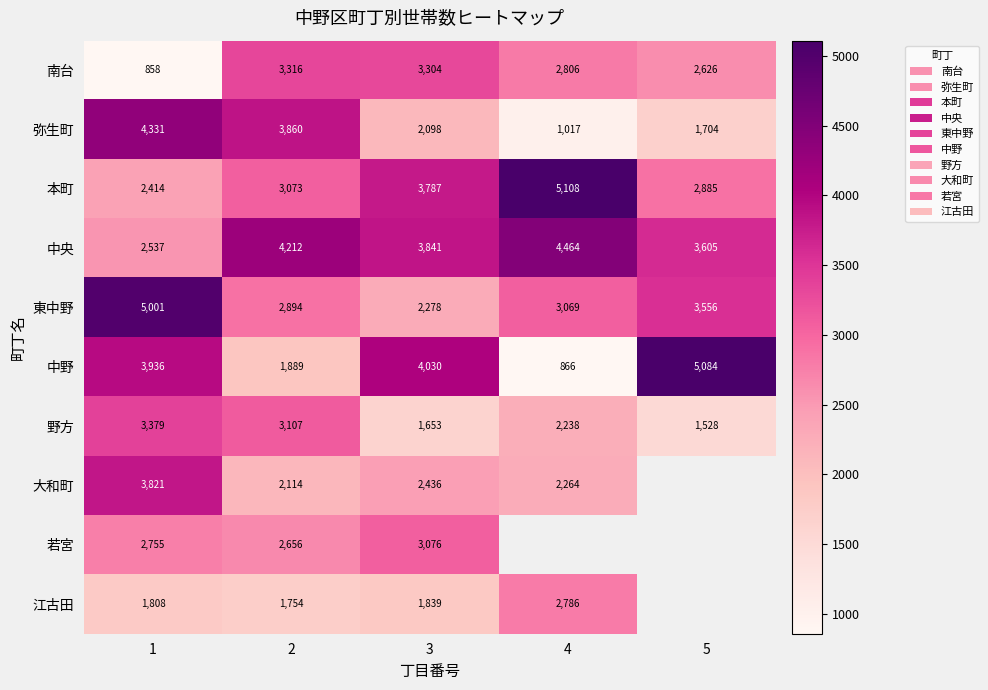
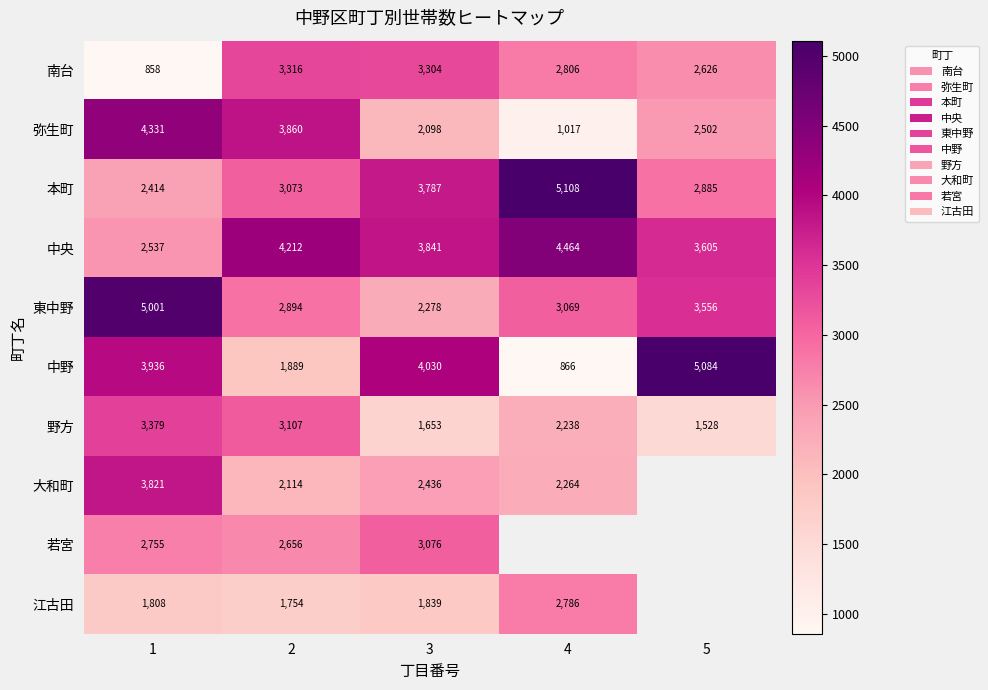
  {
    "南台": {
      "1": "858",
      "2": "3,316",
      "3": "3,304",
      "4": "2,806",
      "5": "2,626"
    },
    "弥生町": {
      "1": "4,331",
      "2": "3,860",
      "3": "2,098",
      "4": "1,017",
-     "5": "1,704"
+     "5": "2,502"
    },
    "本町": {
      "1": "2,414",
      "2": "3,073",
      "3": "3,787",
      "4": "5,108",
      "5": "2,885"
    },
    "中央": {
      "1": "2,537",
      "2": "4,212",
      "3": "3,841",
      "4": "4,464",
      "5": "3,605"
    },
    "東中野": {
      "1": "5,001",
      "2": "2,894",
      "3": "2,278",
      "4": "3,069",
      "5": "3,556"
    },
    "中野": {
      "1": "3,936",
      "2": "1,889",
      "3": "4,030",
      "4": "866",
      "5": "5,084"
    },
    "野方": {
      "1": "3,379",
      "2": "3,107",
      "3": "1,653",
      "4": "2,238",
      "5": "1,528"
    },
    "大和町": {
      "1": "3,821",
      "2": "2,114",
      "3": "2,436",
      "4": "2,264"
    },
    "若宮": {
      "1": "2,755",
      "2": "2,656",
      "3": "3,076"
    },
    "江古田": {
      "1": "1,808",
      "2": "1,754",
      "3": "1,839",
      "4": "2,786"
    }
  }
